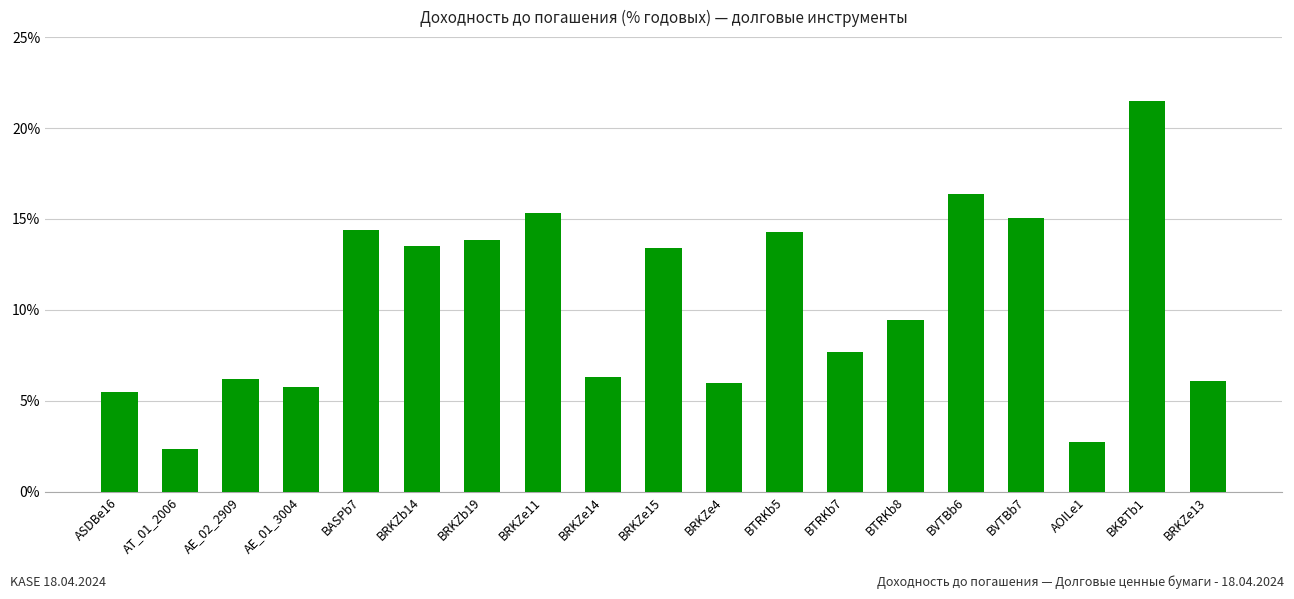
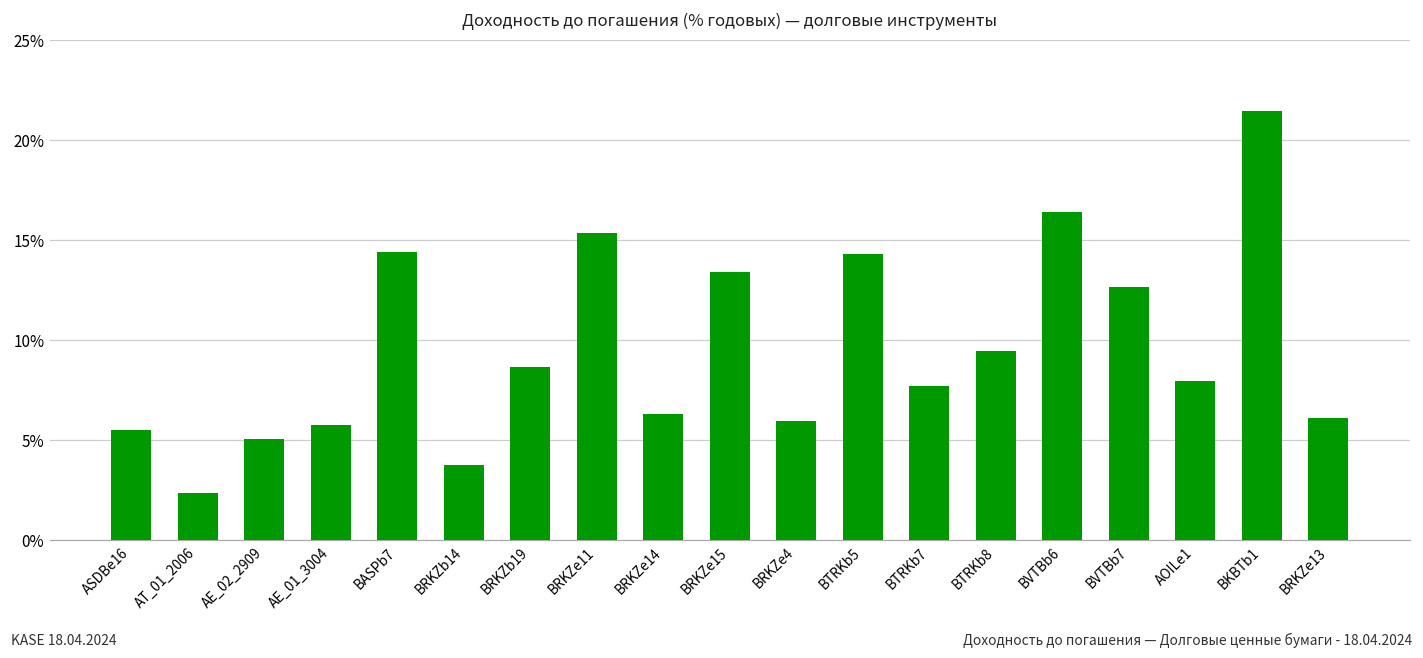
  {
    "ASDBe16": "5.5%",
    "AT_01_2006": "2.4%",
-   "AE_02_2909": "6.2%",
+   "AE_02_2909": "5.1%",
    "AE_01_3004": "5.7%",
    "BASPb7": "14.4%",
-   "BRKZb14": "13.5%",
-   "BRKZb19": "13.8%",
+   "BRKZb14": "3.7%",
+   "BRKZb19": "8.7%",
    "BRKZe11": "15.3%",
    "BRKZe14": "6.3%",
    "BRKZe15": "13.4%",
    "BRKZe4": "6.0%",
    "BTRKb5": "14.3%",
    "BTRKb7": "7.7%",
    "BTRKb8": "9.5%",
    "BVTBb6": "16.4%",
-   "BVTBb7": "15.1%",
-   "AOILe1": "2.8%",
+   "BVTBb7": "12.7%",
+   "AOILe1": "7.9%",
    "BKBTb1": "21.5%",
    "BRKZe13": "6.1%"
  }
